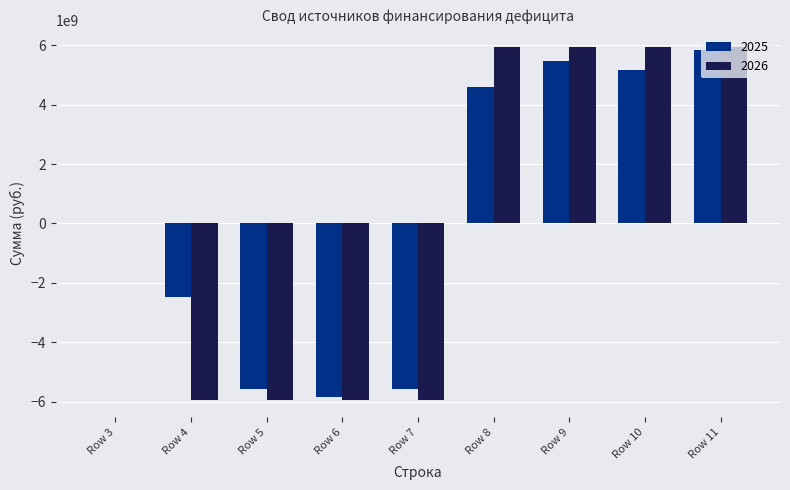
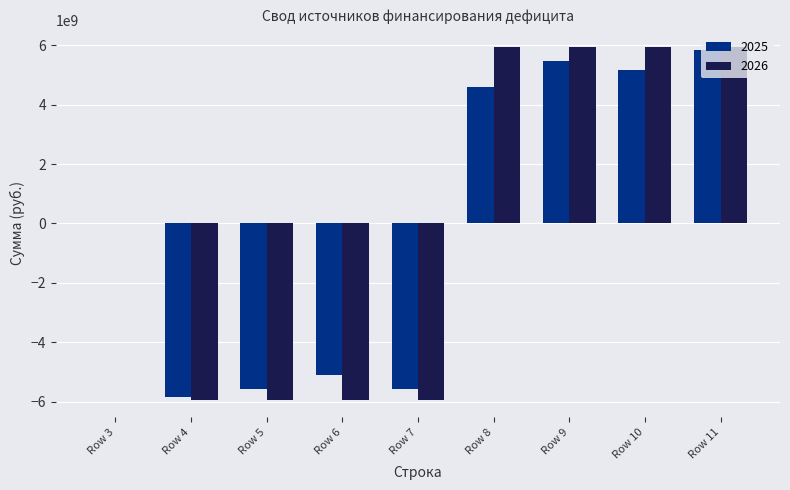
  {
    "2025": {
      "Row 3": 0,
-     "Row 4": -2500000000,
+     "Row 4": -5900000000,
      "Row 5": -5600000000,
-     "Row 6": -5900000000,
+     "Row 6": -5100000000,
      "Row 7": -5600000000,
      "Row 8": 4600000000,
      "Row 9": 5500000000,
      "Row 10": 5200000000
    },
    "2026": {
      "Row 3": 0,
      "Row 4": -5900000000,
      "Row 5": -5900000000,
      "Row 6": -5900000000,
      "Row 7": -5900000000,
      "Row 8": 5900000000,
      "Row 9": 5900000000,
      "Row 10": 5900000000
    }
  }
